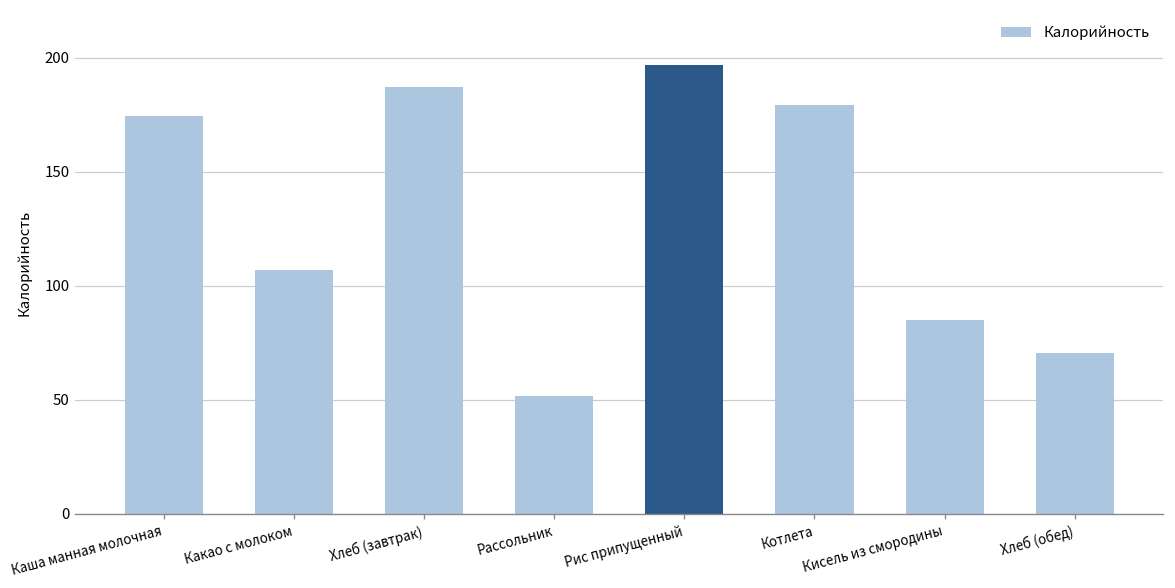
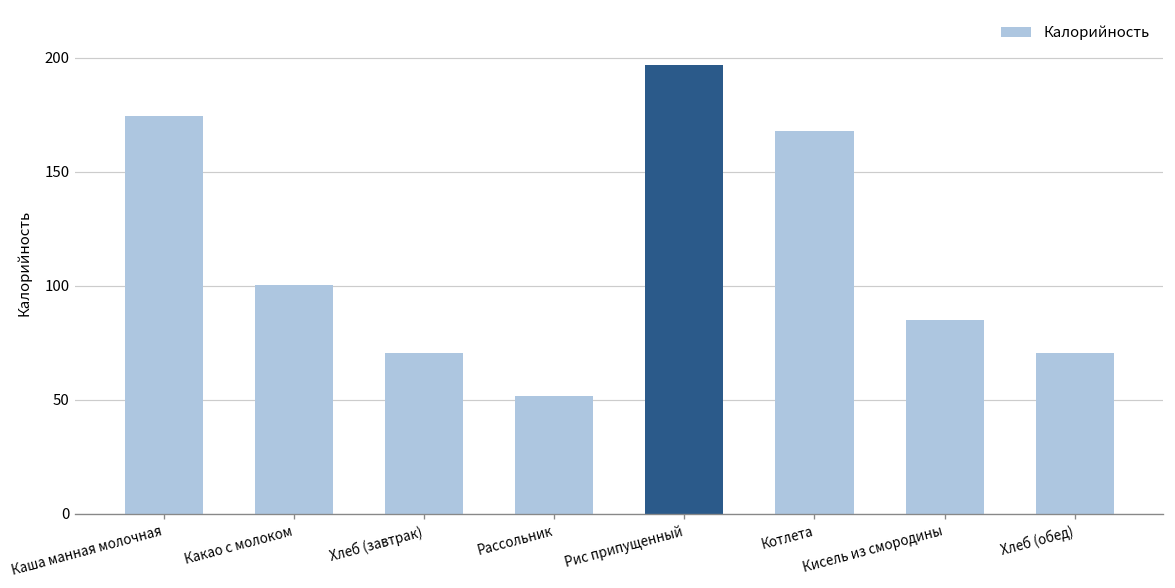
  {
    "Каша манная молочная": 174,
-   "Какао с молоком": 107,
-   "Хлеб (завтрак)": 187,
+   "Какао с молоком": 100,
+   "Хлеб (завтрак)": 70,
    "Рассольник": 51,
    "Рис припущенный": 197,
-   "Котлета": 179,
+   "Котлета": 168,
    "Кисель из смородины": 85,
    "Хлеб (обед)": 70
  }
